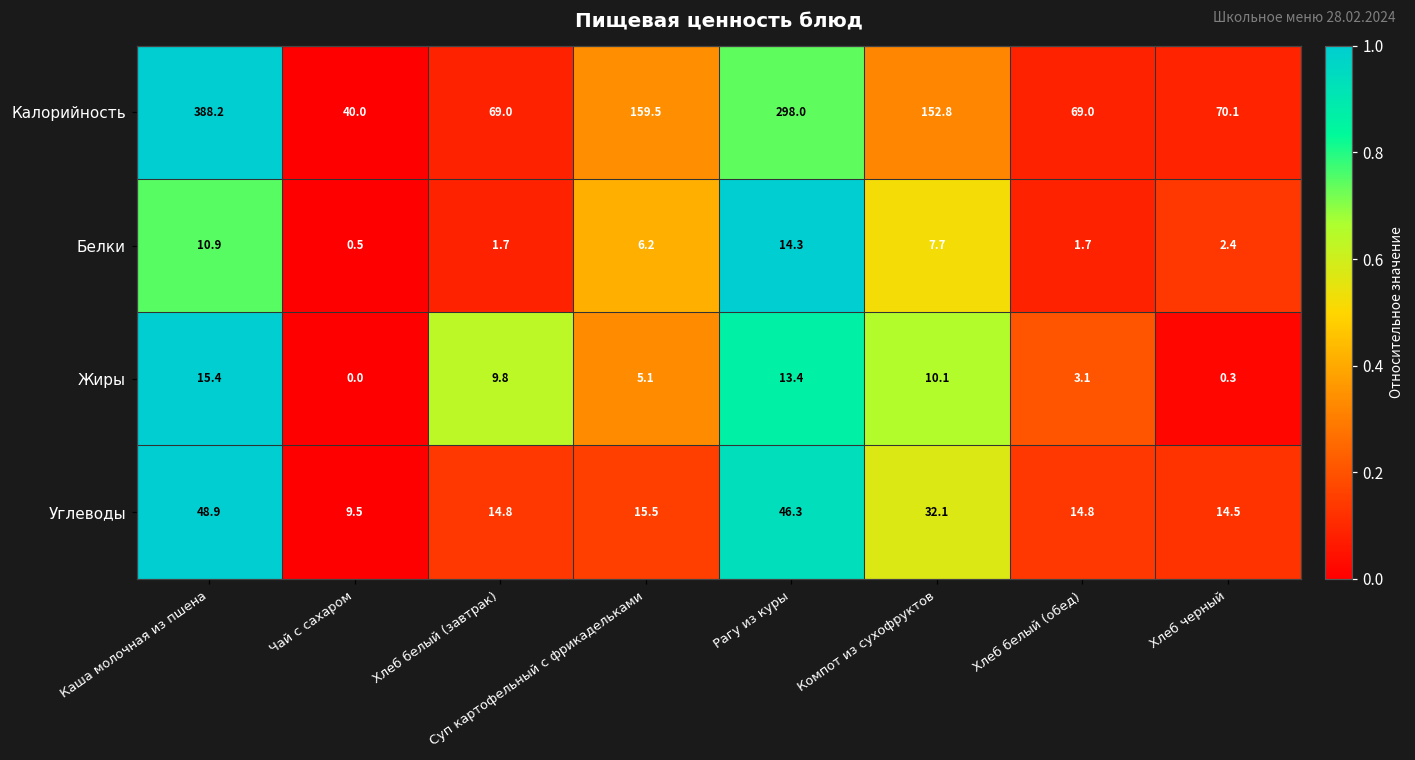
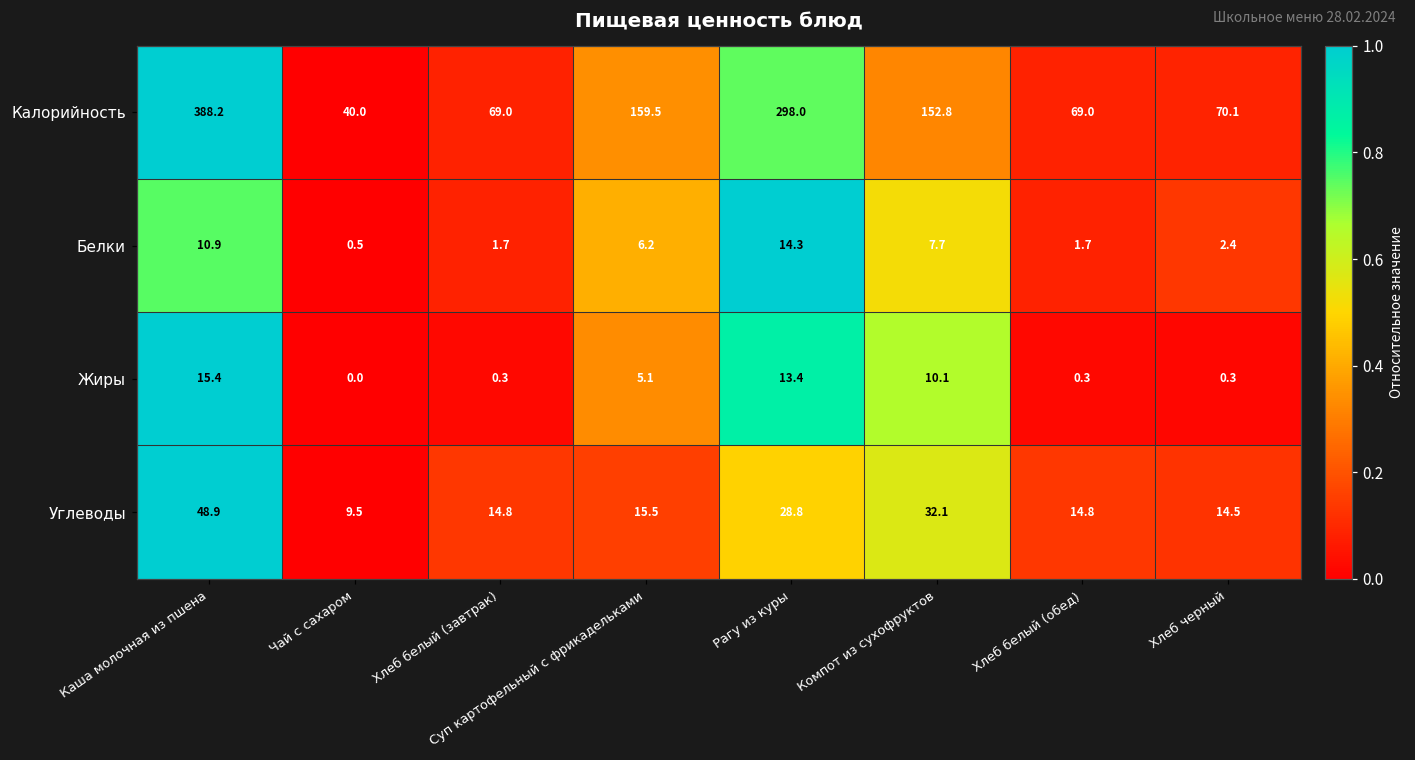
  {
    "Калорийность": {
      "Каша молочная из пшена": 388.2,
      "Чай с сахаром": 40.0,
      "Хлеб белый (завтрак)": 69.0,
      "Суп картофельный с фрикадельками": 159.5,
      "Рагу из куры": 298.0,
      "Компот из сухофруктов": 152.8,
      "Хлеб белый (обед)": 69.0,
      "Хлеб черный": 70.1
    },
    "Белки": {
      "Каша молочная из пшена": 10.9,
      "Чай с сахаром": 0.5,
      "Хлеб белый (завтрак)": 1.7,
      "Суп картофельный с фрикадельками": 6.2,
      "Рагу из куры": 14.3,
      "Компот из сухофруктов": 7.7,
      "Хлеб белый (обед)": 1.7,
      "Хлеб черный": 2.4
    },
    "Жиры": {
      "Каша молочная из пшена": 15.4,
      "Чай с сахаром": 0.0,
-     "Хлеб белый (завтрак)": 9.8,
+     "Хлеб белый (завтрак)": 0.3,
      "Суп картофельный с фрикадельками": 5.1,
      "Рагу из куры": 13.4,
      "Компот из сухофруктов": 10.1,
-     "Хлеб белый (обед)": 3.1,
+     "Хлеб белый (обед)": 0.3,
      "Хлеб черный": 0.3
    },
    "Углеводы": {
      "Каша молочная из пшена": 48.9,
      "Чай с сахаром": 9.5,
      "Хлеб белый (завтрак)": 14.8,
      "Суп картофельный с фрикадельками": 15.5,
-     "Рагу из куры": 46.3,
+     "Рагу из куры": 28.8,
      "Компот из сухофруктов": 32.1,
      "Хлеб белый (обед)": 14.8,
      "Хлеб черный": 14.5
    }
  }
